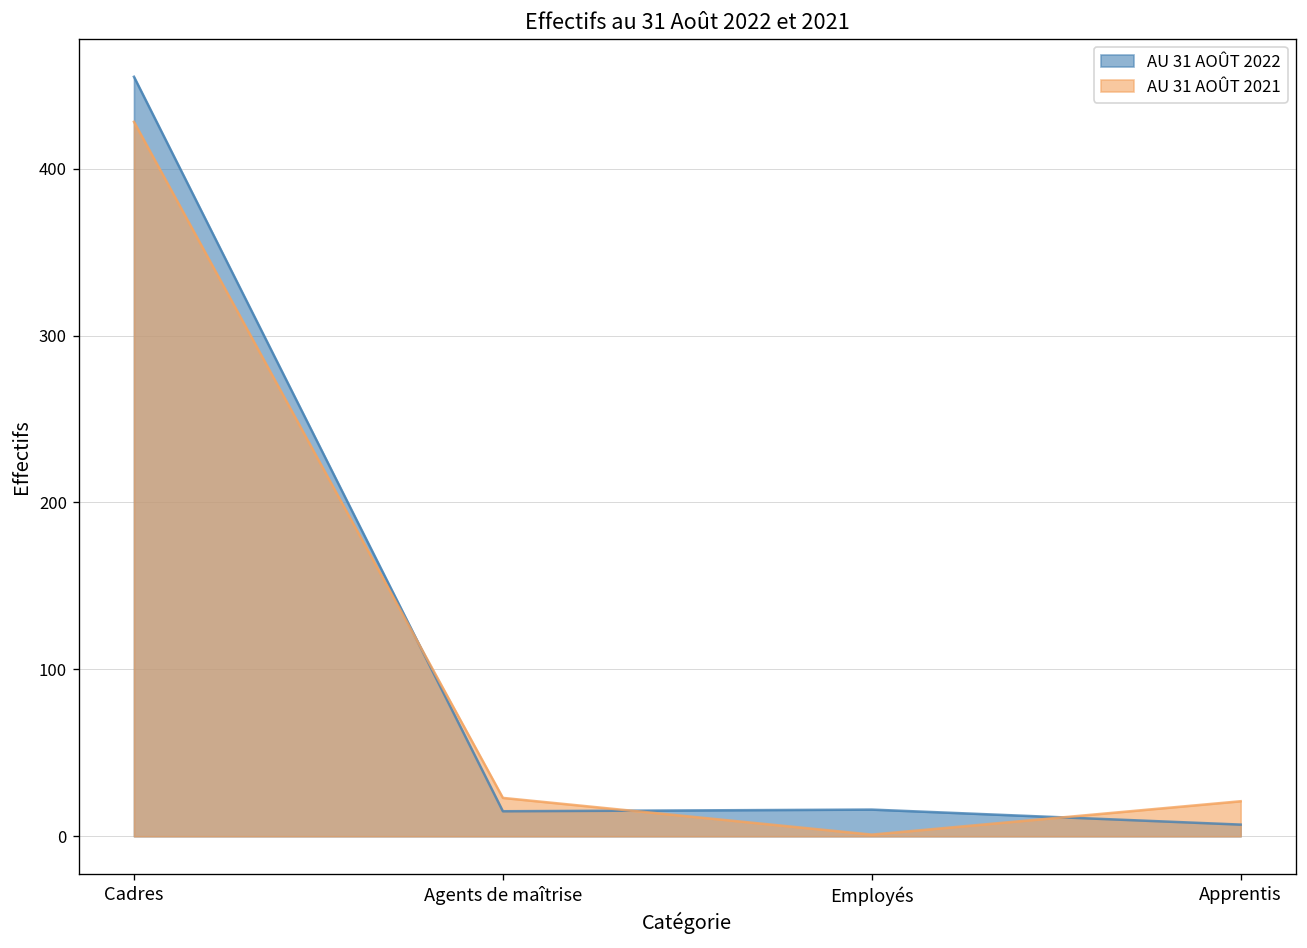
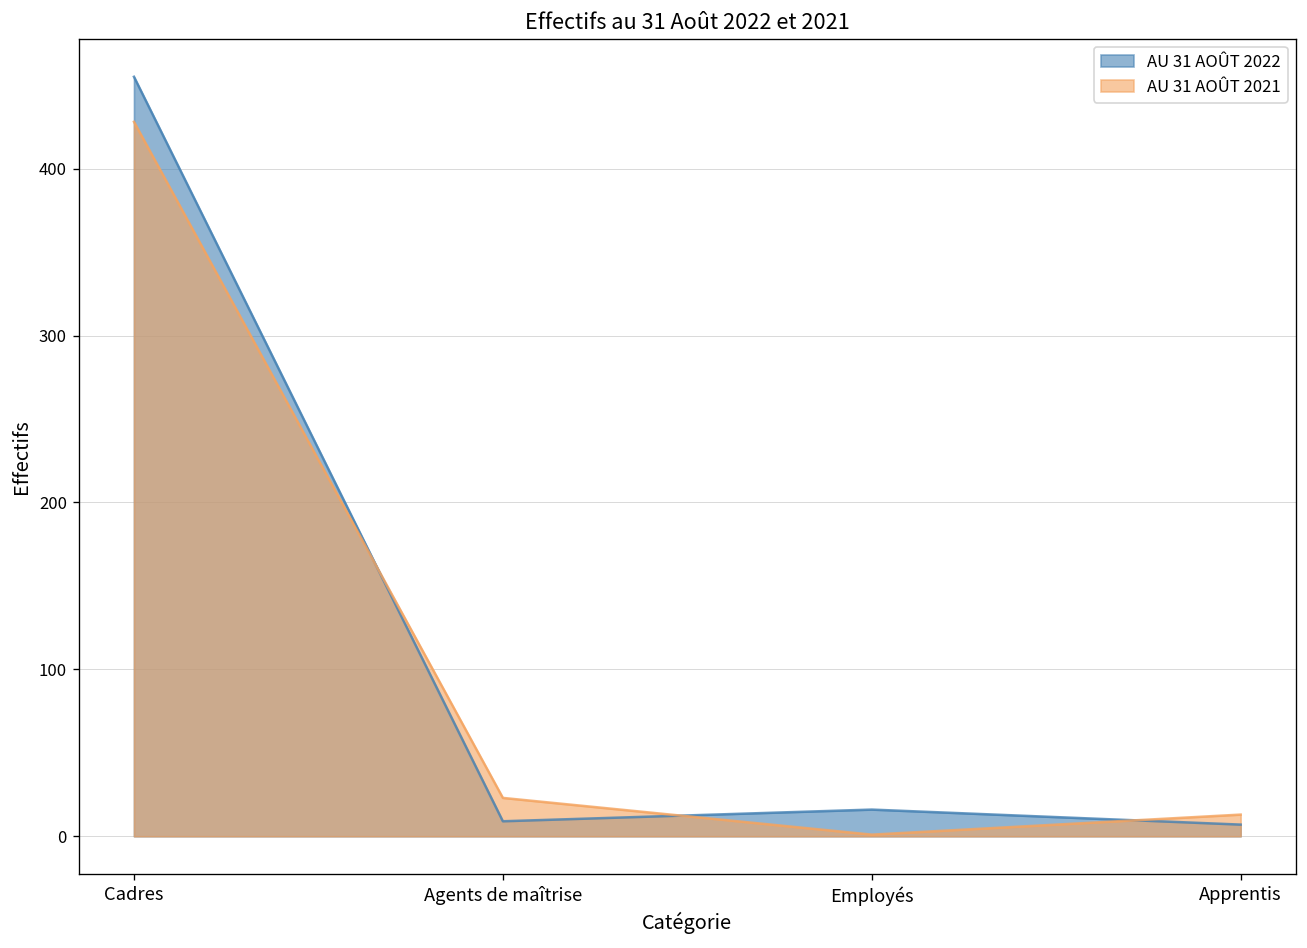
  {
    "AU 31 AOÛT 2022": {
      "Cadres": 455,
-     "Agents de maîtrise": 15,
+     "Agents de maîtrise": 9,
      "Employés": 16,
      "Apprentis": 7
    },
    "AU 31 AOÛT 2021": {
      "Cadres": 428,
      "Agents de maîtrise": 23,
      "Employés": 1,
-     "Apprentis": 21
+     "Apprentis": 13
    }
  }
